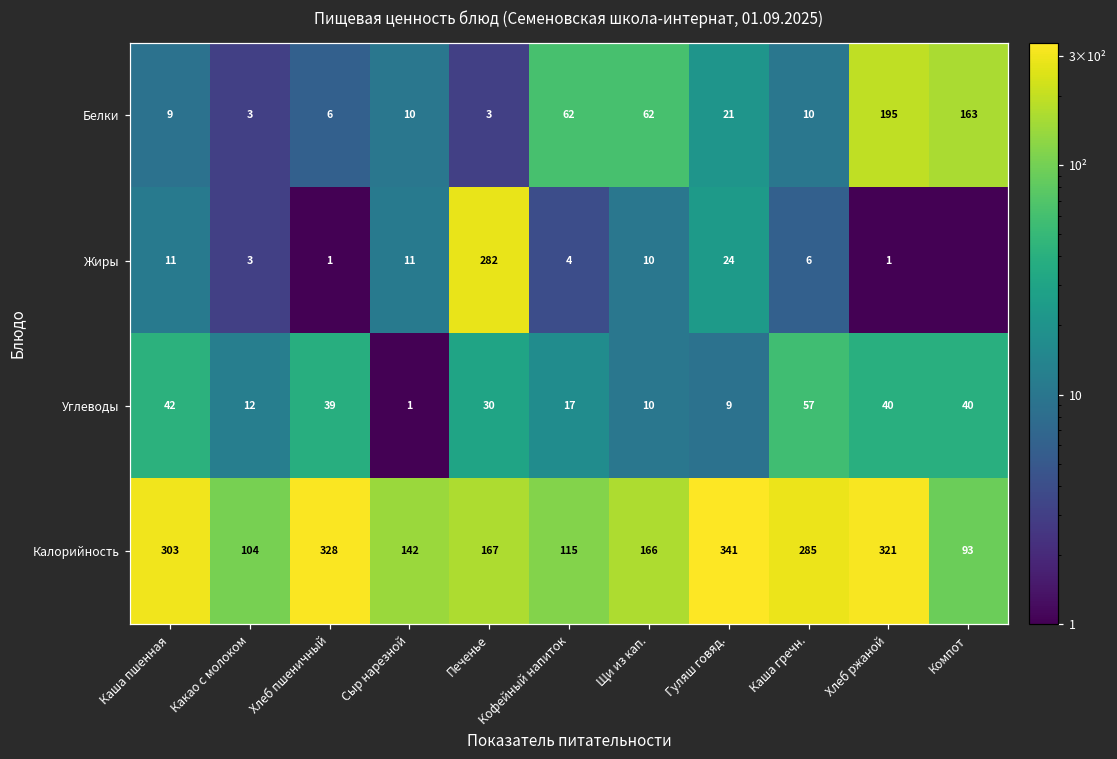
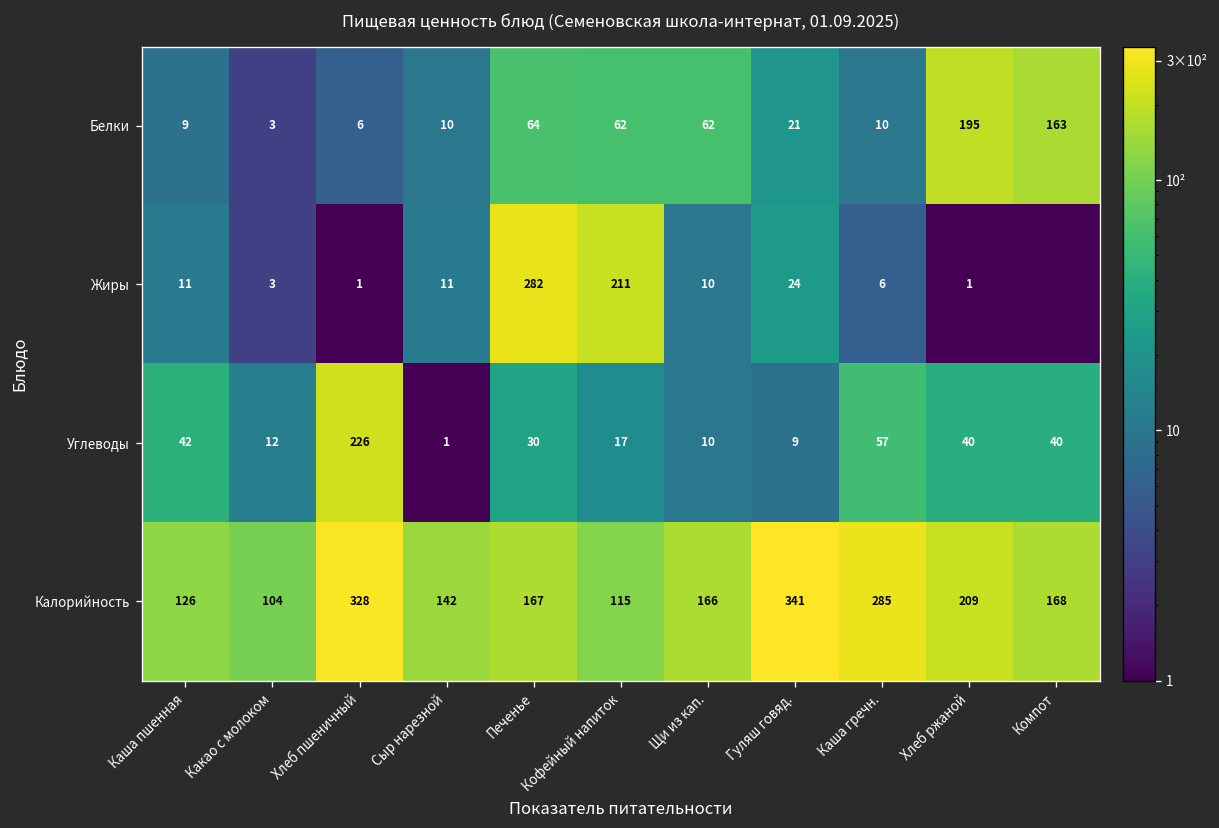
  {
    "Белки": {
      "Каша пшенная": 9,
      "Какао с молоком": 3,
      "Хлеб пшеничный": 6,
      "Сыр нарезной": 10,
-     "Печенье": 3,
+     "Печенье": 64,
      "Кофейный напиток": 62,
      "Щи из кап.": 62,
      "Гуляш говяд.": 21,
      "Каша гречн.": 10,
      "Хлеб ржаной": 195,
      "Компот": 163
    },
    "Жиры": {
      "Каша пшенная": 11,
      "Какао с молоком": 3,
      "Хлеб пшеничный": 1,
      "Сыр нарезной": 11,
      "Печенье": 282,
-     "Кофейный напиток": 4,
+     "Кофейный напиток": 211,
      "Щи из кап.": 10,
      "Гуляш говяд.": 24,
      "Каша гречн.": 6,
      "Хлеб ржаной": 1
    },
    "Углеводы": {
      "Каша пшенная": 42,
      "Какао с молоком": 12,
-     "Хлеб пшеничный": 39,
+     "Хлеб пшеничный": 226,
      "Сыр нарезной": 1,
      "Печенье": 30,
      "Кофейный напиток": 17,
      "Щи из кап.": 10,
      "Гуляш говяд.": 9,
      "Каша гречн.": 57,
      "Хлеб ржаной": 40,
      "Компот": 40
    },
    "Калорийность": {
-     "Каша пшенная": 303,
+     "Каша пшенная": 126,
      "Какао с молоком": 104,
      "Хлеб пшеничный": 328,
      "Сыр нарезной": 142,
      "Печенье": 167,
      "Кофейный напиток": 115,
      "Щи из кап.": 166,
      "Гуляш говяд.": 341,
      "Каша гречн.": 285,
-     "Хлеб ржаной": 321,
-     "Компот": 93
+     "Хлеб ржаной": 209,
+     "Компот": 168
    }
  }
